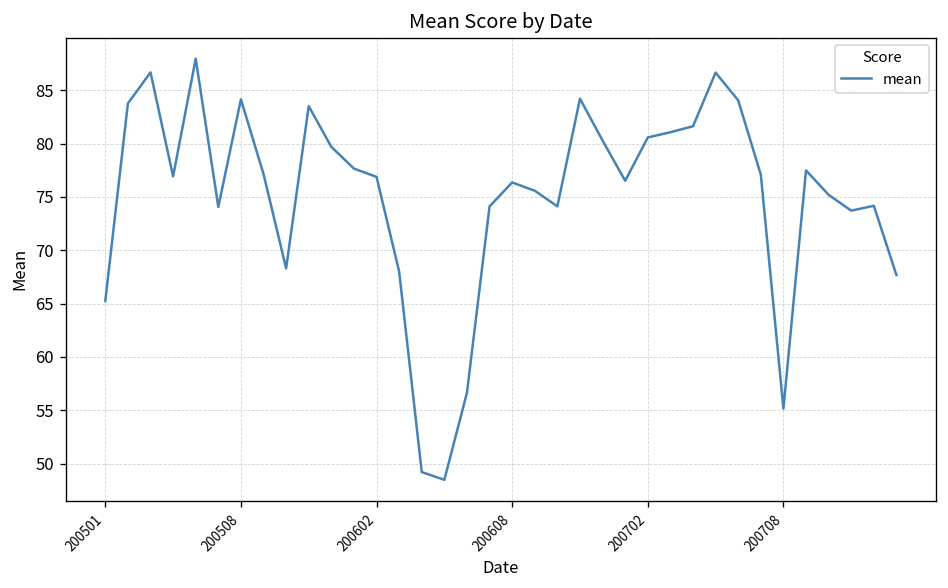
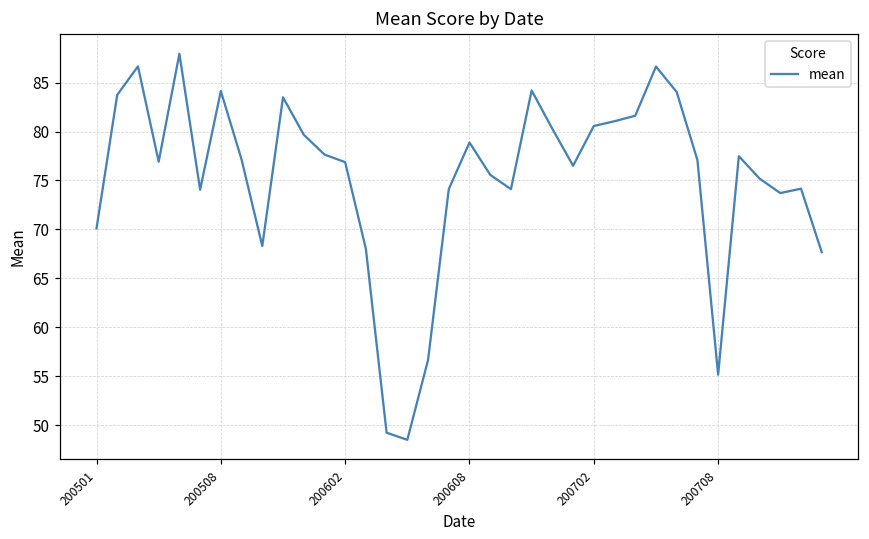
  {
-   "200501": 65,
+   "200501": 70,
    "200508": 84,
    "200602": 77,
-   "200608": 76,
+   "200608": 79,
    "200702": 81,
    "200708": 55
  }
